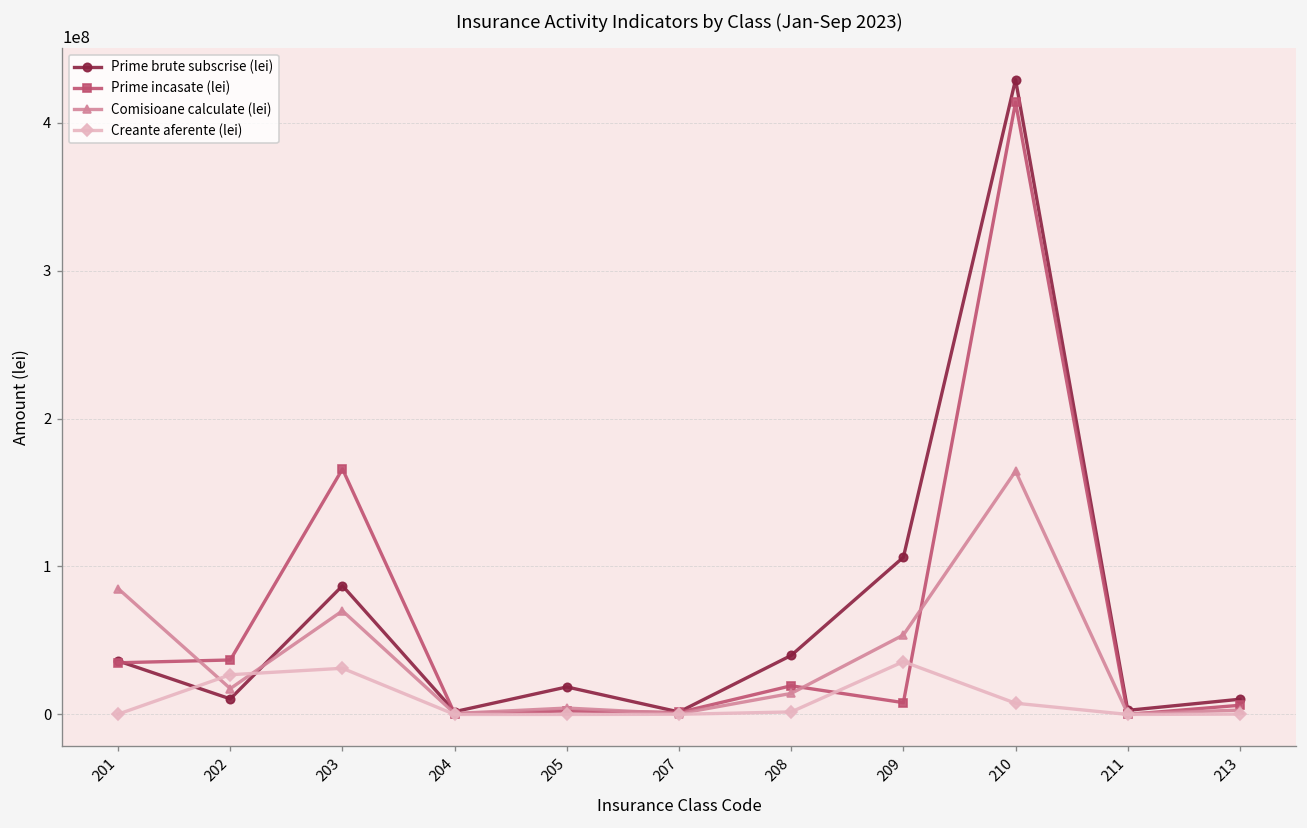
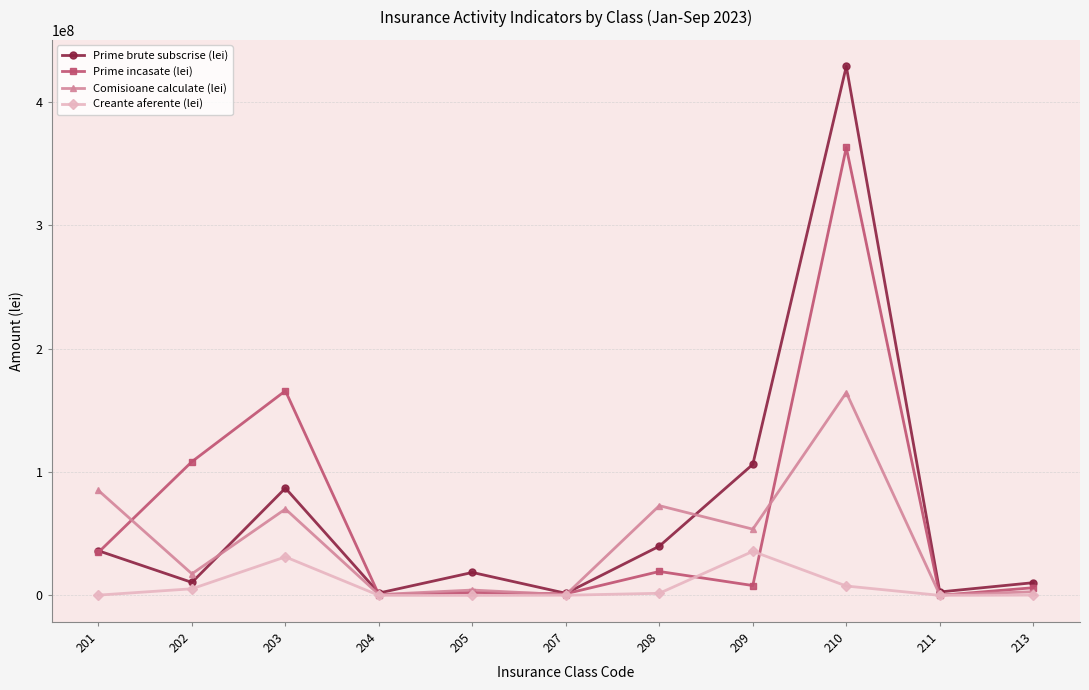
  {
    "Prime brute subscrise (lei)": {
      "202": 11000000,
      "203": 87000000,
      "205": 19000000,
      "208": 40000000,
      "209": 106000000,
      "210": 429000000,
      "211": 3000000,
      "213": 10000000
    },
    "Prime incasate (lei)": {
-     "202": 37000000,
+     "202": 108000000,
      "203": 166000000,
      "208": 19000000,
      "209": 8000000,
-     "210": 414000000,
+     "210": 363000000,
      "213": 6000000
    },
    "Comisioane calculate (lei)": {
      "201": 85000000,
      "202": 17000000,
      "203": 70000000,
-     "208": 14000000,
+     "208": 73000000,
      "209": 54000000,
      "210": 164000000,
      "213": 3000000
    },
    "Creante aferente (lei)": {
      "201": 0,
-     "202": 27000000,
+     "202": 5000000,
      "203": 31000000,
      "205": 0,
      "208": 2000000,
      "209": 36000000,
      "210": 8000000,
      "213": 0
    }
  }
